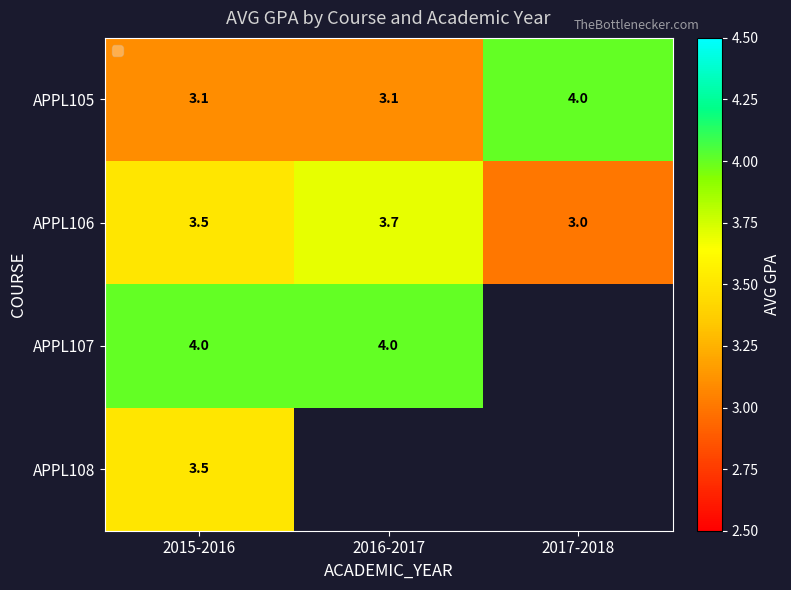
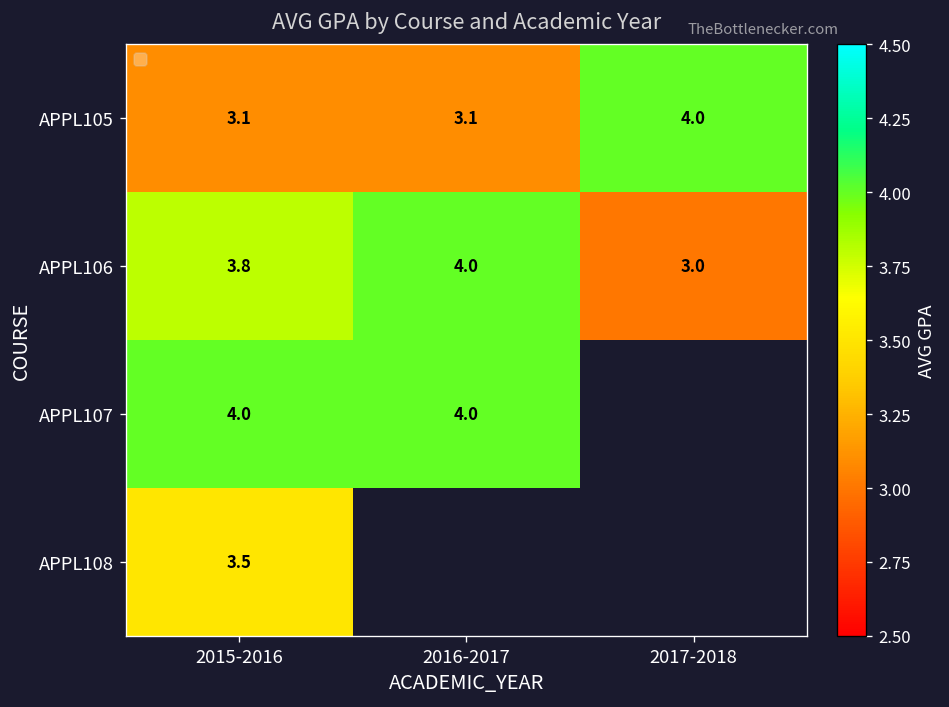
  {
    "APPL105": {
      "2015-2016": 3.1,
      "2016-2017": 3.1,
      "2017-2018": 4.0
    },
    "APPL106": {
-     "2015-2016": 3.5,
-     "2016-2017": 3.7,
+     "2015-2016": 3.8,
+     "2016-2017": 4.0,
      "2017-2018": 3.0
    },
    "APPL107": {
      "2015-2016": 4.0,
      "2016-2017": 4.0
    },
    "APPL108": {
      "2015-2016": 3.5
    }
  }
